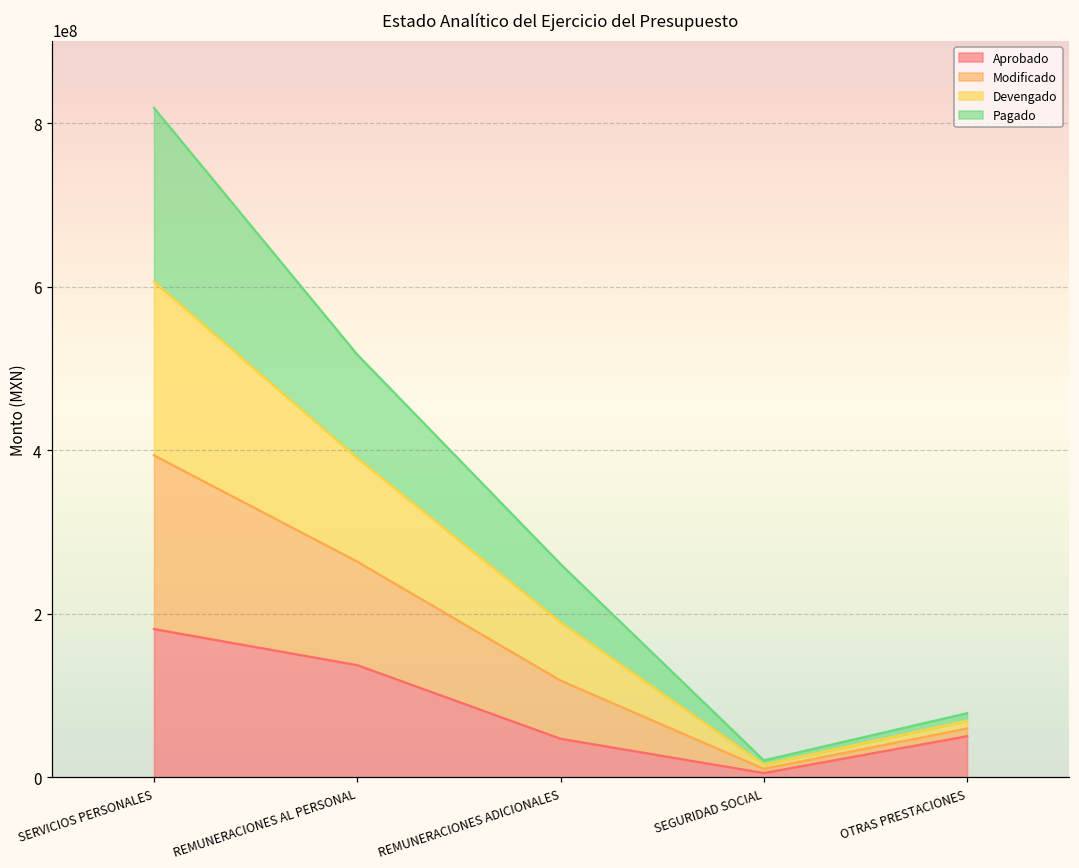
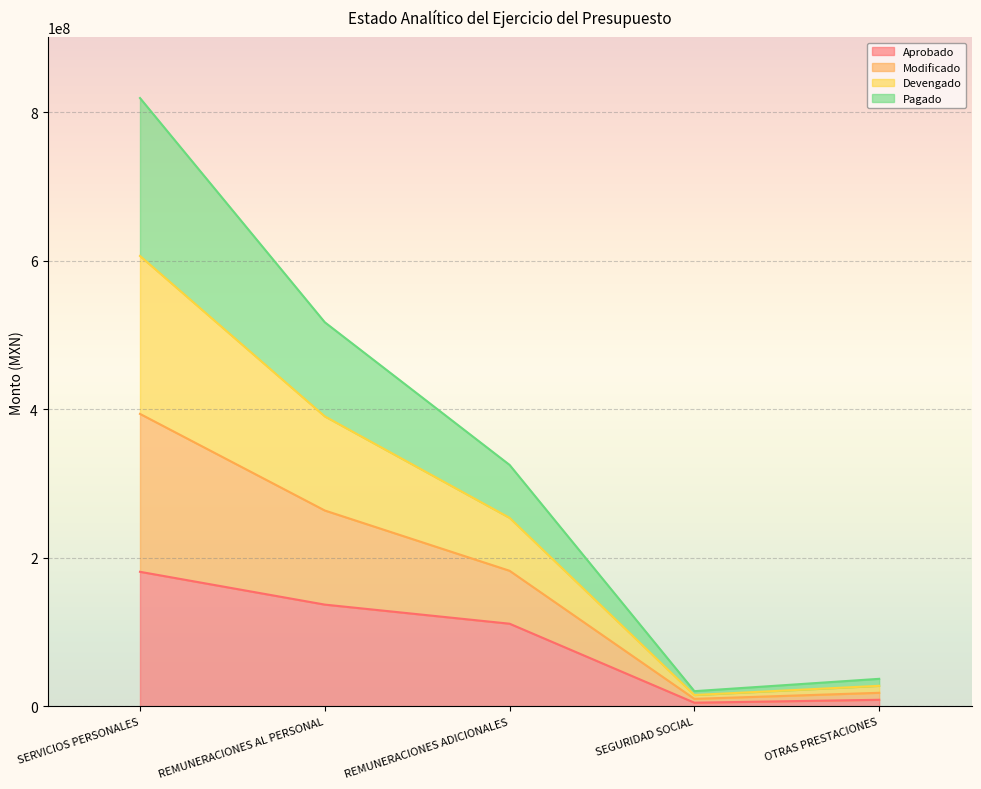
  {
    "Aprobado": {
      "SERVICIOS PERSONALES": 180000000,
      "REMUNERACIONES AL PERSONAL": 140000000,
-     "REMUNERACIONES ADICIONALES": 50000000,
+     "REMUNERACIONES ADICIONALES": 110000000,
      "SEGURIDAD SOCIAL": 10000000,
-     "OTRAS PRESTACIONES": 50000000
+     "OTRAS PRESTACIONES": 10000000
    },
    "Pagado": {
      "SERVICIOS PERSONALES": 210000000,
      "REMUNERACIONES AL PERSONAL": 130000000,
      "REMUNERACIONES ADICIONALES": 70000000,
      "SEGURIDAD SOCIAL": 10000000,
      "OTRAS PRESTACIONES": 10000000
    }
  }
